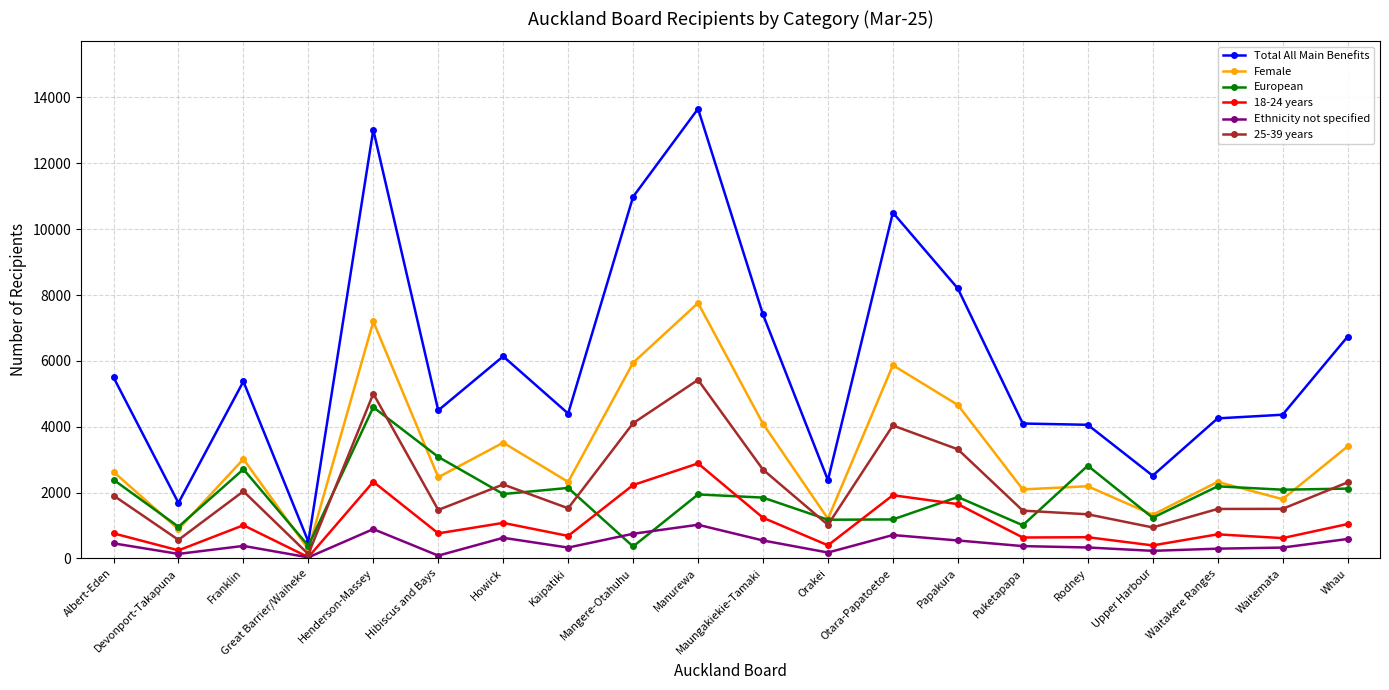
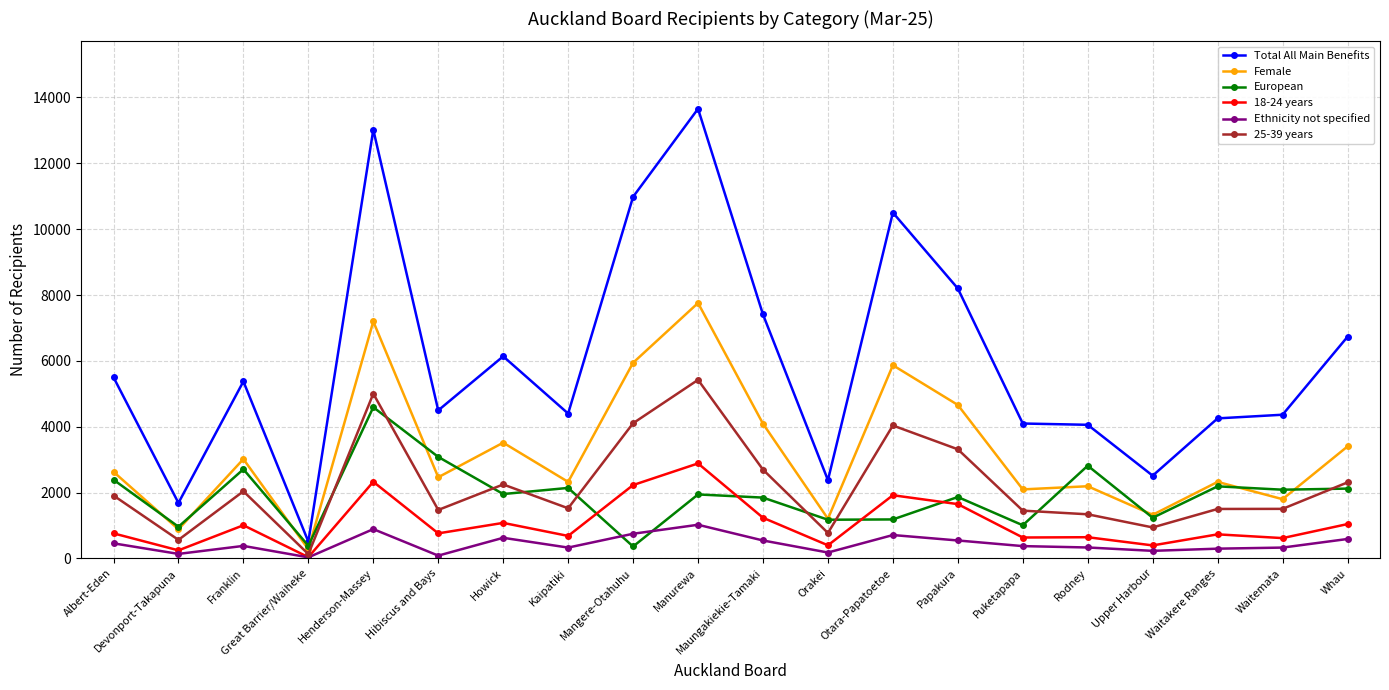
  {
    "Total All Main Benefits": {
      "Albert-Eden": 5500,
      "Devonport-Takapuna": 1700,
      "Franklin": 5400,
      "Great Barrier/Waiheke": 500,
      "Henderson-Massey": 13000,
      "Hibiscus and Bays": 4500,
      "Howick": 6100,
      "Kaipatiki": 4400,
      "Mangere-Otahuhu": 11000,
      "Manurewa": 13700,
      "Maungakiekie-Tamaki": 7400,
      "Orakei": 2400,
      "Otara-Papatoetoe": 10500,
      "Papakura": 8200,
      "Puketapapa": 4100,
      "Rodney": 4100,
      "Upper Harbour": 2500,
      "Waitakere Ranges": 4300,
      "Waitemata": 4400,
      "Whau": 6700
    },
    "Female": {
      "Albert-Eden": 2600,
      "Devonport-Takapuna": 900,
      "Franklin": 3000,
      "Great Barrier/Waiheke": 300,
      "Henderson-Massey": 7200,
      "Hibiscus and Bays": 2500,
      "Howick": 3500,
      "Kaipatiki": 2300,
      "Mangere-Otahuhu": 5900,
      "Manurewa": 7800,
      "Maungakiekie-Tamaki": 4100,
      "Otara-Papatoetoe": 5900,
      "Papakura": 4700,
      "Puketapapa": 2100,
      "Rodney": 2200,
      "Upper Harbour": 1300,
      "Waitakere Ranges": 2300,
      "Waitemata": 1800,
      "Whau": 3400
    },
    "European": {
      "Albert-Eden": 2400,
      "Devonport-Takapuna": 1000,
      "Franklin": 2700,
      "Great Barrier/Waiheke": 400,
      "Henderson-Massey": 4600,
      "Hibiscus and Bays": 3100,
      "Howick": 2000,
      "Kaipatiki": 2100,
      "Mangere-Otahuhu": 400,
      "Manurewa": 1900,
      "Maungakiekie-Tamaki": 1800,
      "Otara-Papatoetoe": 1200,
      "Papakura": 1900,
      "Puketapapa": 1000,
      "Rodney": 2800,
      "Upper Harbour": 1200,
      "Waitakere Ranges": 2200,
      "Waitemata": 2100,
      "Whau": 2100
    },
    "18-24 years": {
      "Albert-Eden": 800,
      "Devonport-Takapuna": 200,
      "Franklin": 1000,
      "Henderson-Massey": 2300,
      "Hibiscus and Bays": 800,
      "Howick": 1100,
      "Kaipatiki": 700,
      "Mangere-Otahuhu": 2200,
      "Manurewa": 2900,
      "Maungakiekie-Tamaki": 1200,
      "Orakei": 400,
      "Otara-Papatoetoe": 1900,
      "Papakura": 1700,
      "Puketapapa": 600,
      "Rodney": 600,
      "Upper Harbour": 400,
      "Waitakere Ranges": 700,
      "Waitemata": 600,
      "Whau": 1000
    },
    "Ethnicity not specified": {
      "Albert-Eden": 500,
      "Devonport-Takapuna": 100,
      "Franklin": 400,
      "Henderson-Massey": 900,
      "Hibiscus and Bays": 100,
      "Howick": 600,
      "Kaipatiki": 300,
      "Mangere-Otahuhu": 800,
      "Manurewa": 1000,
      "Maungakiekie-Tamaki": 500,
      "Orakei": 200,
      "Otara-Papatoetoe": 700,
      "Papakura": 500,
      "Puketapapa": 400,
      "Rodney": 300,
      "Upper Harbour": 200,
      "Waitakere Ranges": 300,
      "Waitemata": 300,
      "Whau": 600
    },
    "25-39 years": {
      "Albert-Eden": 1900,
      "Devonport-Takapuna": 600,
      "Franklin": 2000,
      "Great Barrier/Waiheke": 100,
      "Henderson-Massey": 5000,
      "Hibiscus and Bays": 1500,
      "Howick": 2200,
      "Kaipatiki": 1500,
      "Mangere-Otahuhu": 4100,
      "Manurewa": 5400,
      "Maungakiekie-Tamaki": 2700,
-     "Orakei": 1000,
+     "Orakei": 800,
      "Otara-Papatoetoe": 4000,
      "Papakura": 3300,
      "Puketapapa": 1500,
      "Rodney": 1300,
      "Upper Harbour": 900,
      "Waitakere Ranges": 1500,
      "Waitemata": 1500,
      "Whau": 2300
    }
  }
